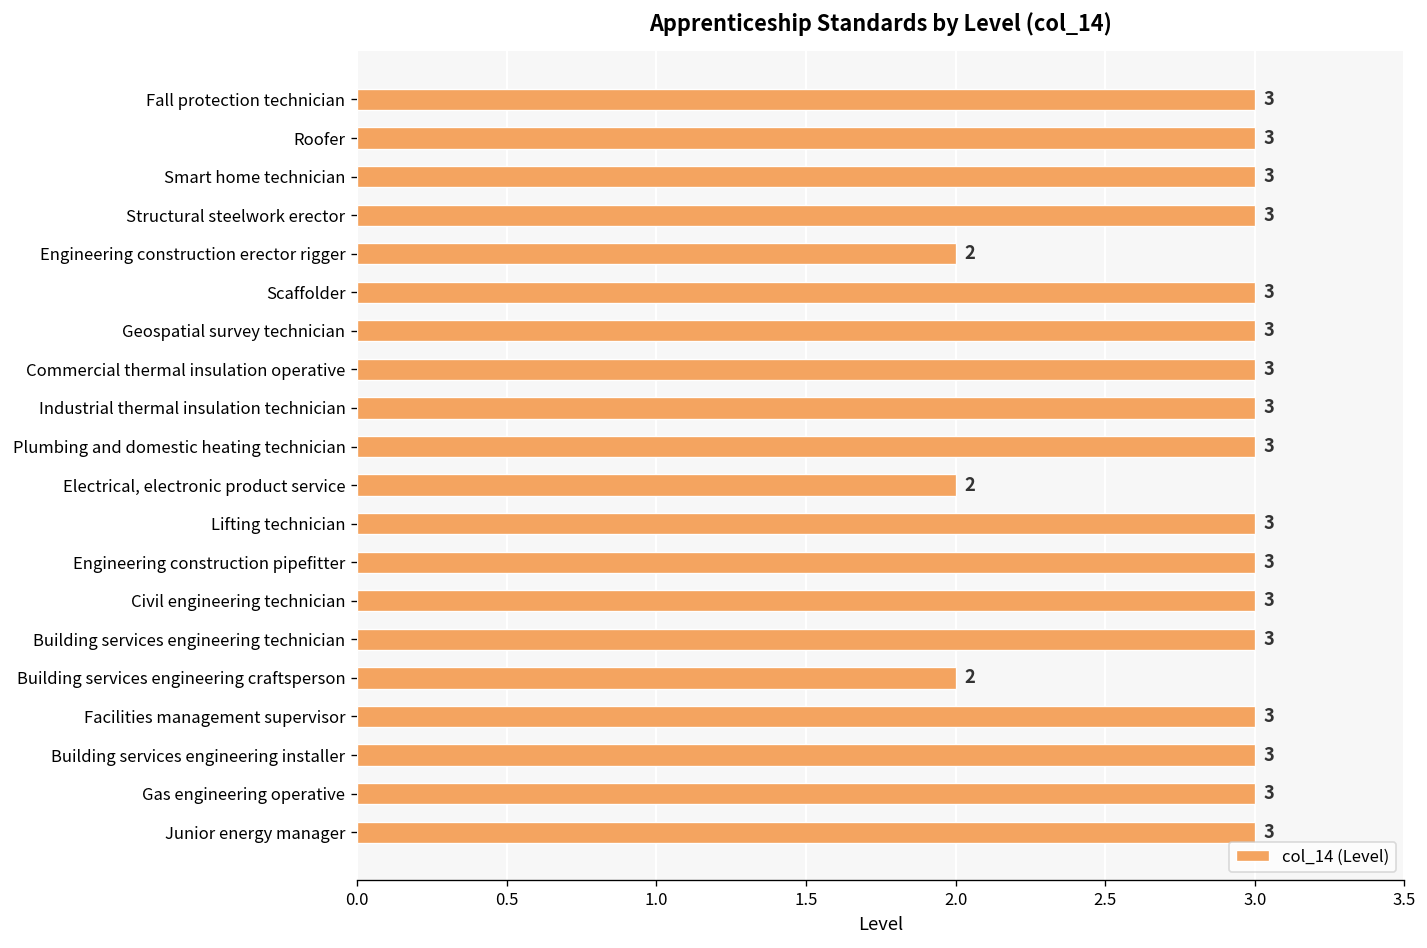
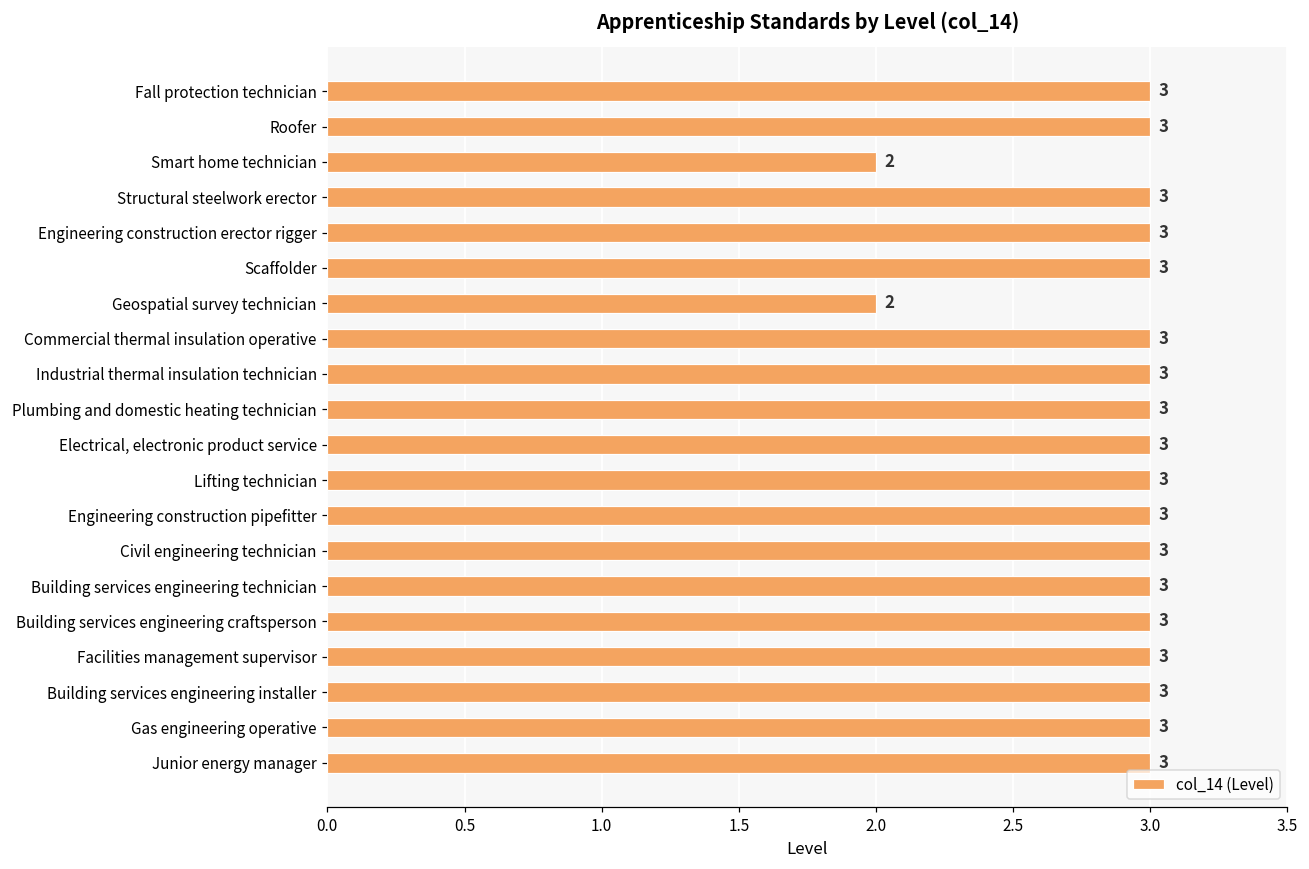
  {
    "Fall protection technician": 3,
    "Roofer": 3,
-   "Smart home technician": 3,
+   "Smart home technician": 2,
    "Structural steelwork erector": 3,
-   "Engineering construction erector rigger": 2,
+   "Engineering construction erector rigger": 3,
    "Scaffolder": 3,
-   "Geospatial survey technician": 3,
+   "Geospatial survey technician": 2,
    "Commercial thermal insulation operative": 3,
    "Industrial thermal insulation technician": 3,
    "Plumbing and domestic heating technician": 3,
-   "Electrical, electronic product service": 2,
+   "Electrical, electronic product service": 3,
    "Lifting technician": 3,
    "Engineering construction pipefitter": 3,
    "Civil engineering technician": 3,
    "Building services engineering technician": 3,
-   "Building services engineering craftsperson": 2,
+   "Building services engineering craftsperson": 3,
    "Facilities management supervisor": 3,
    "Building services engineering installer": 3,
    "Gas engineering operative": 3
  }
